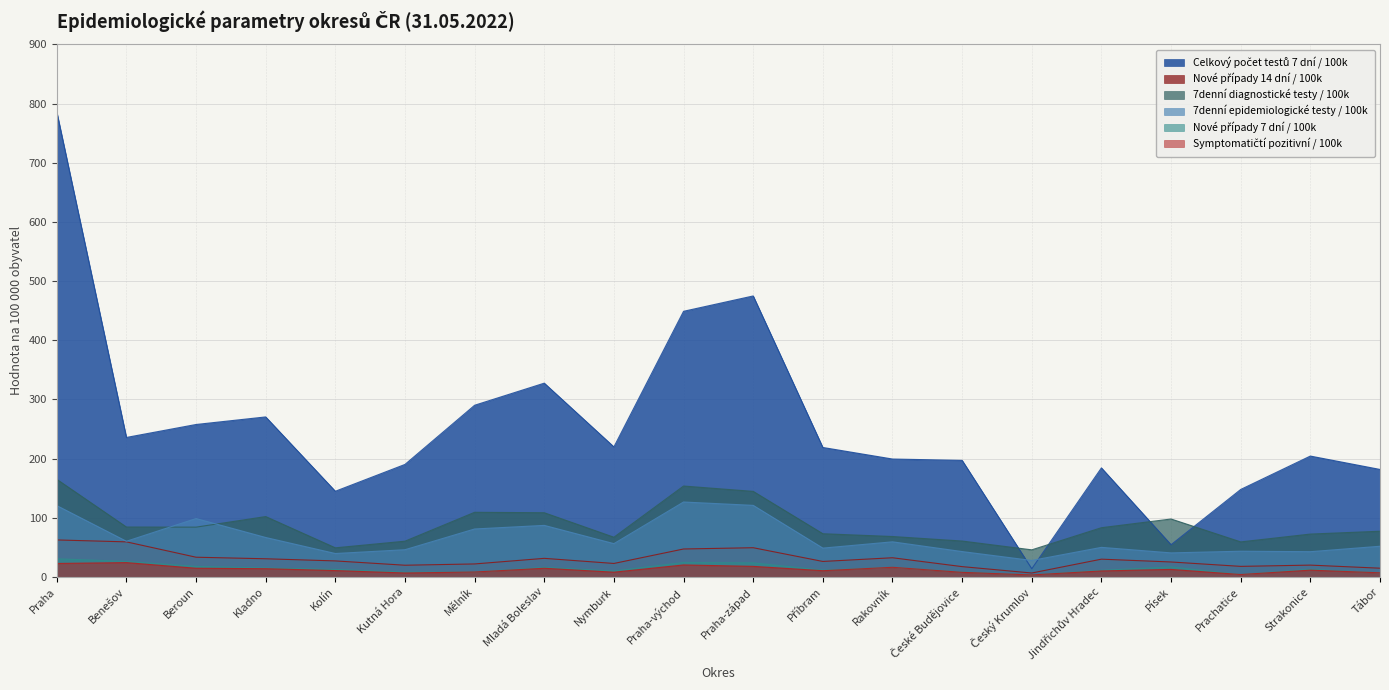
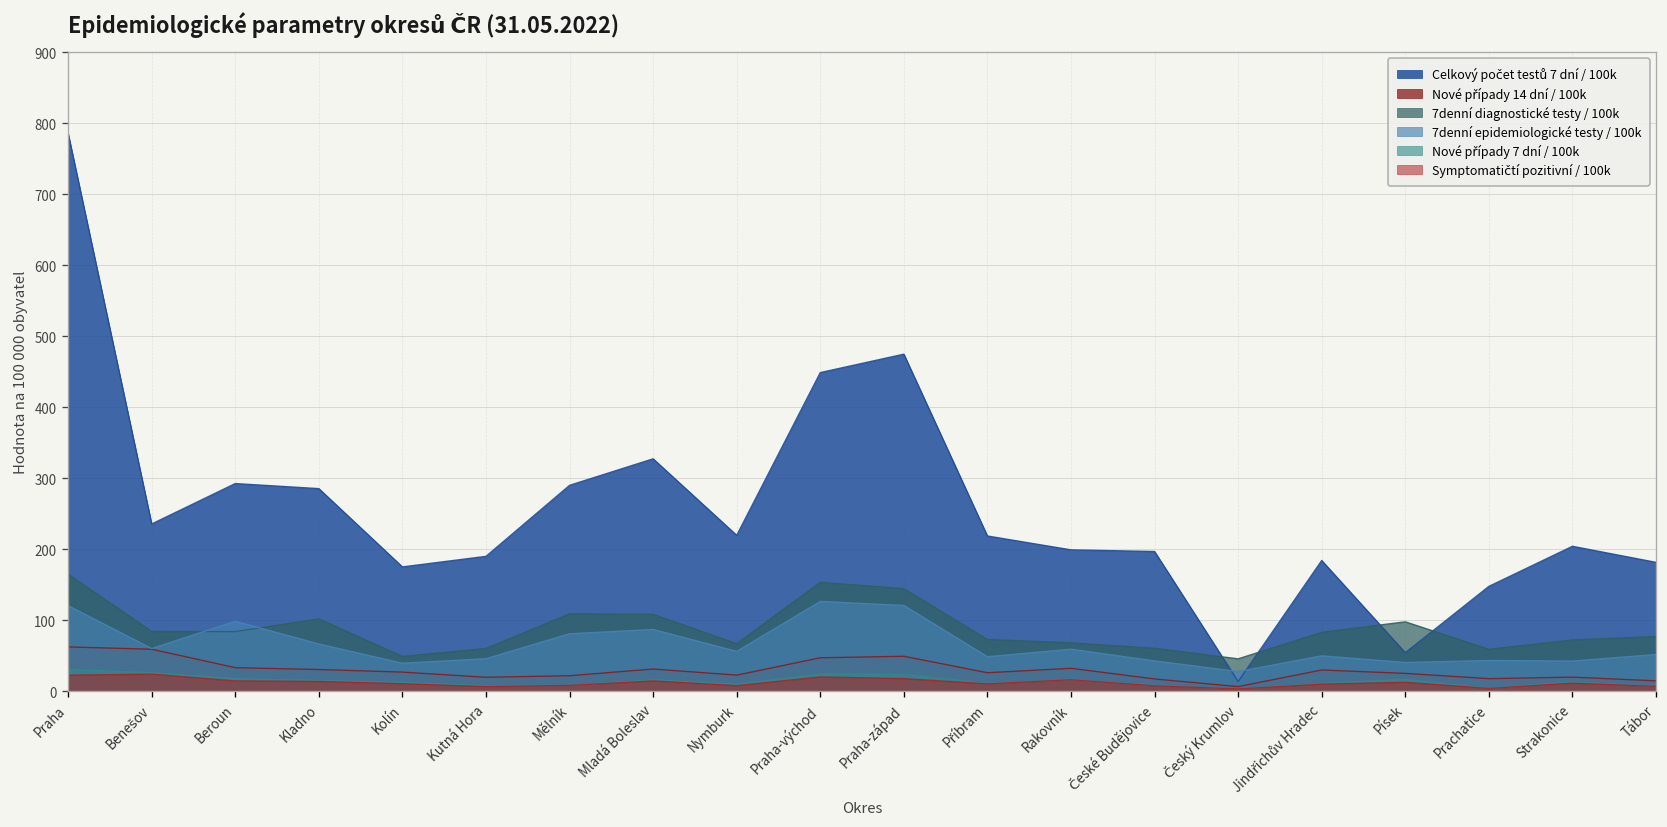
  {
    "Celkový počet testů 7 dní / 100k": {
      "Praha": 790,
      "Benešov": 240,
-     "Beroun": 260,
-     "Kladno": 270,
-     "Kolín": 140,
+     "Beroun": 290,
+     "Kladno": 290,
+     "Kolín": 180,
      "Kutná Hora": 190,
      "Mělník": 290,
      "Mladá Boleslav": 330,
      "Nymburk": 220,
      "Praha-východ": 450,
      "Praha-západ": 470,
      "Příbram": 220,
      "Rakovník": 200,
      "České Budějovice": 200,
      "Český Krumlov": 10,
      "Jindřichův Hradec": 180,
      "Písek": 50,
      "Prachatice": 150,
      "Strakonice": 200,
      "Tábor": 180
    },
    "7denní diagnostické testy / 100k": {
      "Praha": 160,
      "Benešov": 80,
      "Beroun": 80,
      "Kladno": 100,
      "Kolín": 50,
      "Kutná Hora": 60,
      "Mělník": 110,
      "Mladá Boleslav": 110,
      "Nymburk": 70,
      "Praha-východ": 150,
      "Praha-západ": 140,
      "Příbram": 70,
      "Rakovník": 70,
      "České Budějovice": 60,
      "Český Krumlov": 50,
      "Jindřichův Hradec": 80,
      "Písek": 100,
      "Prachatice": 60,
      "Strakonice": 70,
      "Tábor": 80
    }
  }
